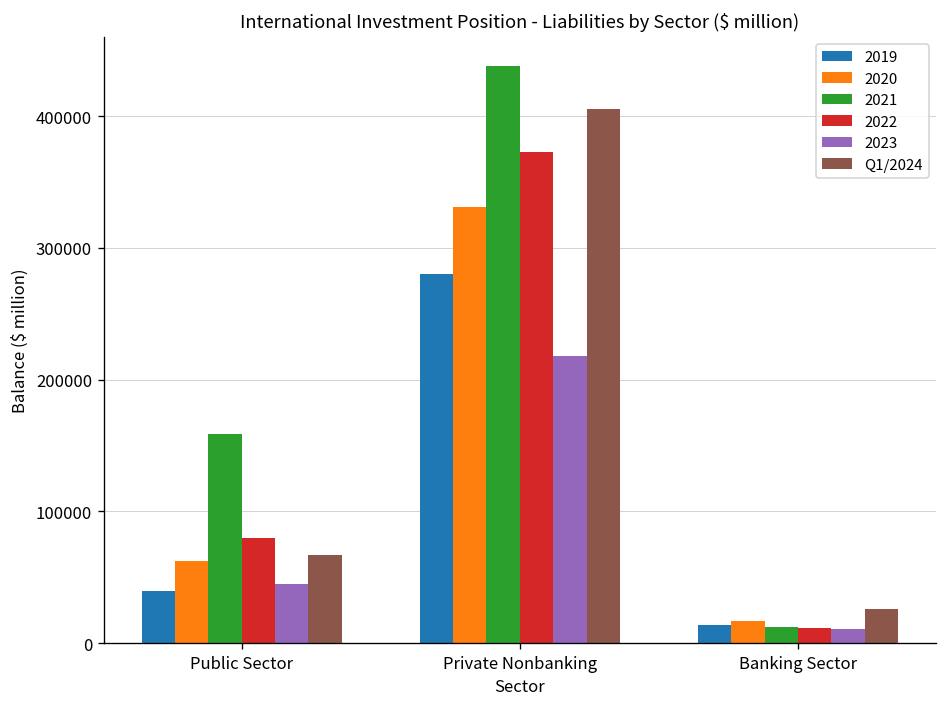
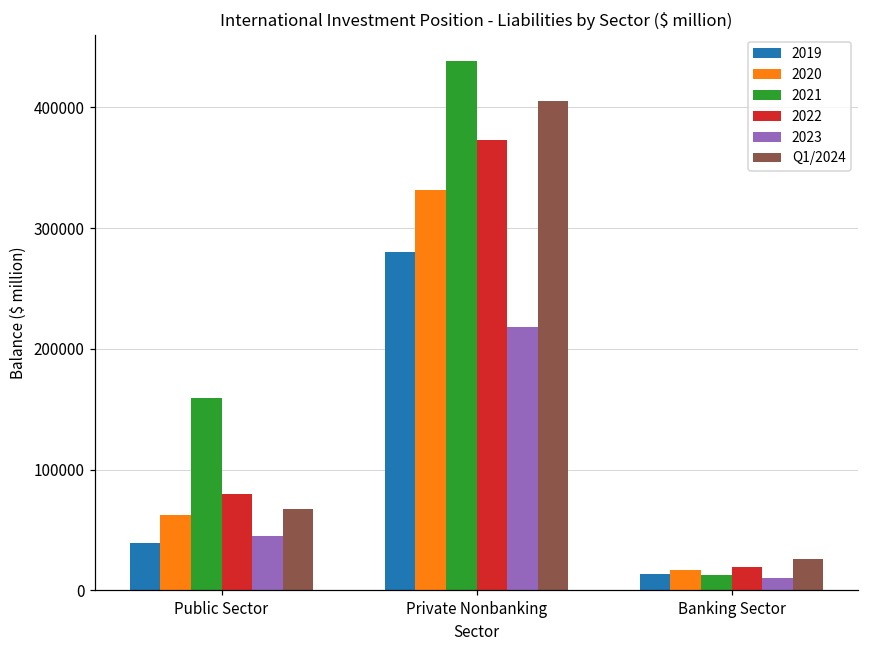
  {
    "2019": {
      "Public Sector": 39000,
      "Private Nonbanking": 280000,
      "Banking Sector": 14000
    },
    "2020": {
      "Public Sector": 62000,
      "Private Nonbanking": 331000,
      "Banking Sector": 17000
    },
    "2021": {
      "Public Sector": 159000,
      "Private Nonbanking": 438000,
      "Banking Sector": 13000
    },
    "2022": {
      "Public Sector": 80000,
      "Private Nonbanking": 373000,
-     "Banking Sector": 12000
+     "Banking Sector": 19000
    },
    "2023": {
      "Public Sector": 45000,
      "Private Nonbanking": 218000,
      "Banking Sector": 10000
    },
    "Q1/2024": {
      "Public Sector": 67000,
      "Private Nonbanking": 406000,
      "Banking Sector": 26000
    }
  }
